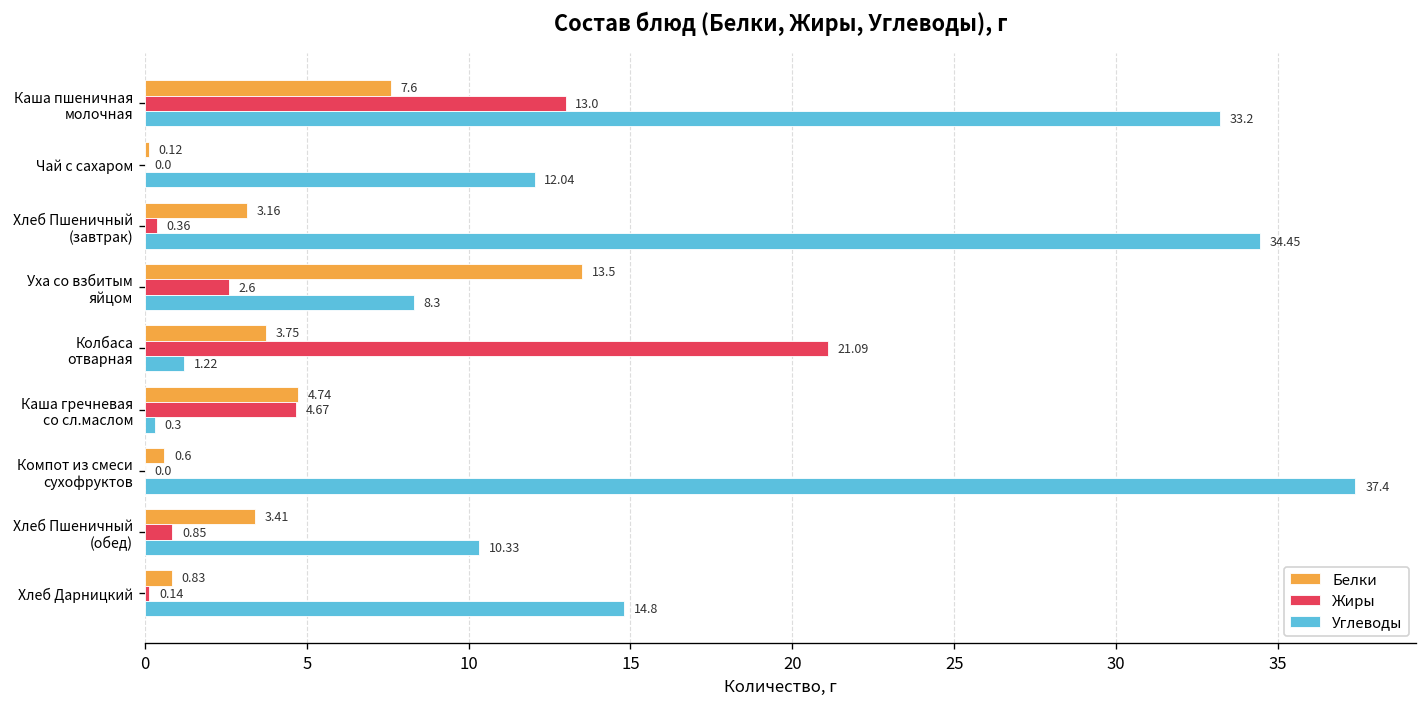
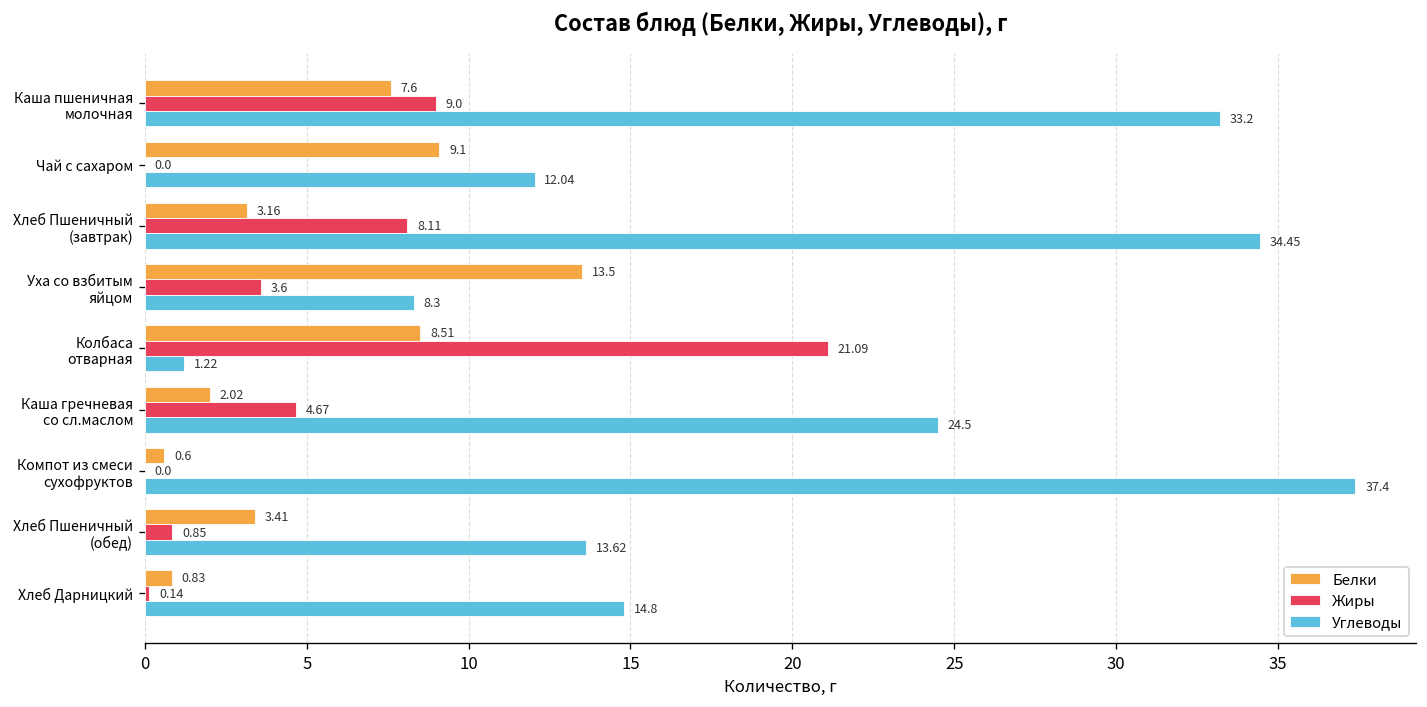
  {
    "Белки": {
      "Каша пшеничная молочная": 7.6,
-     "Чай с сахаром": 0.12,
+     "Чай с сахаром": 9.1,
      "Хлеб Пшеничный (завтрак)": 3.16,
      "Уха со взбитым яйцом": 13.5,
-     "Колбаса отварная": 3.75,
-     "Каша гречневая со сл.маслом": 4.74,
+     "Колбаса отварная": 8.51,
+     "Каша гречневая со сл.маслом": 2.02,
      "Компот из смеси сухофруктов": 0.6,
      "Хлеб Пшеничный (обед)": 3.41,
      "Хлеб Дарницкий": 0.83
    },
    "Жиры": {
-     "Каша пшеничная молочная": 13.0,
+     "Каша пшеничная молочная": 9.0,
      "Чай с сахаром": 0.0,
-     "Хлеб Пшеничный (завтрак)": 0.36,
-     "Уха со взбитым яйцом": 2.6,
+     "Хлеб Пшеничный (завтрак)": 8.11,
+     "Уха со взбитым яйцом": 3.6,
      "Колбаса отварная": 21.09,
      "Каша гречневая со сл.маслом": 4.67,
      "Компот из смеси сухофруктов": 0.0,
      "Хлеб Пшеничный (обед)": 0.85,
      "Хлеб Дарницкий": 0.14
    },
    "Углеводы": {
      "Каша пшеничная молочная": 33.2,
      "Чай с сахаром": 12.04,
      "Хлеб Пшеничный (завтрак)": 34.45,
      "Уха со взбитым яйцом": 8.3,
      "Колбаса отварная": 1.22,
-     "Каша гречневая со сл.маслом": 0.3,
+     "Каша гречневая со сл.маслом": 24.5,
      "Компот из смеси сухофруктов": 37.4,
-     "Хлеб Пшеничный (обед)": 10.33,
+     "Хлеб Пшеничный (обед)": 13.62,
      "Хлеб Дарницкий": 14.8
    }
  }
